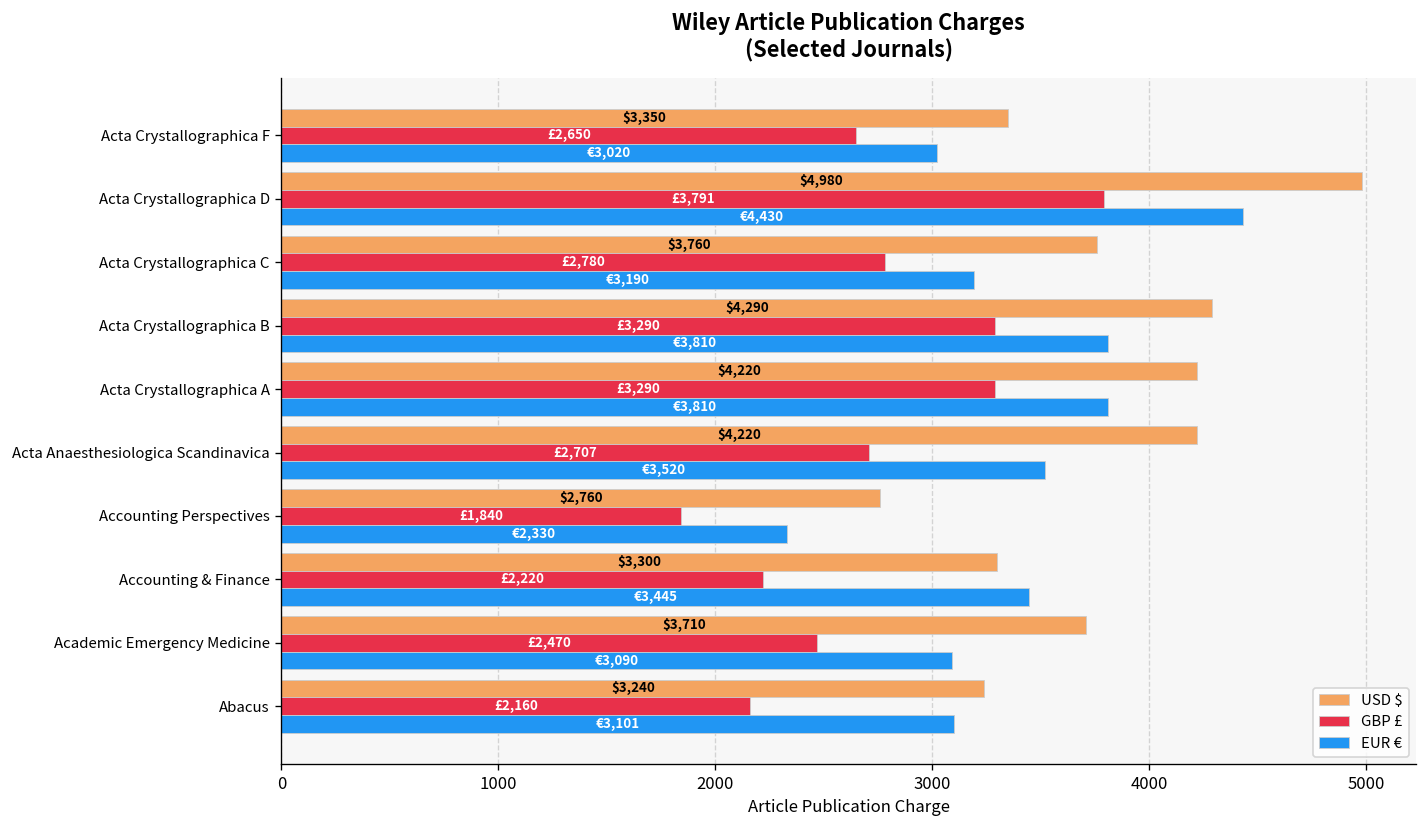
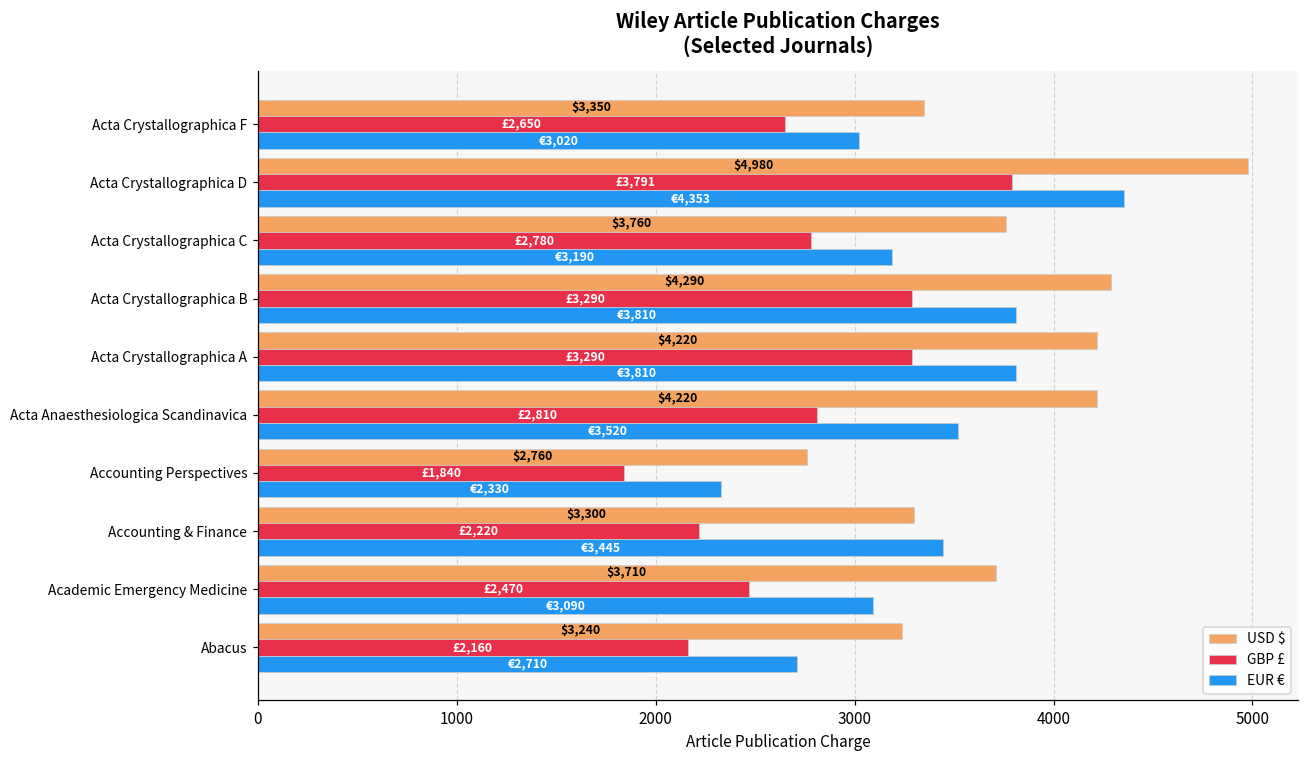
  {
    "USD $": {
      "Acta Crystallographica F": "$3,350",
      "Acta Crystallographica D": "$4,980",
      "Acta Crystallographica C": "$3,760",
      "Acta Crystallographica B": "$4,290",
      "Acta Crystallographica A": "$4,220",
      "Acta Anaesthesiologica Scandinavica": "$4,220",
      "Accounting Perspectives": "$2,760",
      "Accounting & Finance": "$3,300",
      "Academic Emergency Medicine": "$3,710",
      "Abacus": "$3,240"
    },
    "GBP £": {
      "Acta Crystallographica F": "£2,650",
      "Acta Crystallographica D": "£3,791",
      "Acta Crystallographica C": "£2,780",
      "Acta Crystallographica B": "£3,290",
      "Acta Crystallographica A": "£3,290",
-     "Acta Anaesthesiologica Scandinavica": "£2,707",
+     "Acta Anaesthesiologica Scandinavica": "£2,810",
      "Accounting Perspectives": "£1,840",
      "Accounting & Finance": "£2,220",
      "Academic Emergency Medicine": "£2,470",
      "Abacus": "£2,160"
    },
    "EUR €": {
      "Acta Crystallographica F": "€3,020",
-     "Acta Crystallographica D": "€4,430",
+     "Acta Crystallographica D": "€4,353",
      "Acta Crystallographica C": "€3,190",
      "Acta Crystallographica B": "€3,810",
      "Acta Crystallographica A": "€3,810",
      "Acta Anaesthesiologica Scandinavica": "€3,520",
      "Accounting Perspectives": "€2,330",
      "Accounting & Finance": "€3,445",
      "Academic Emergency Medicine": "€3,090",
-     "Abacus": "€3,101"
+     "Abacus": "€2,710"
    }
  }
